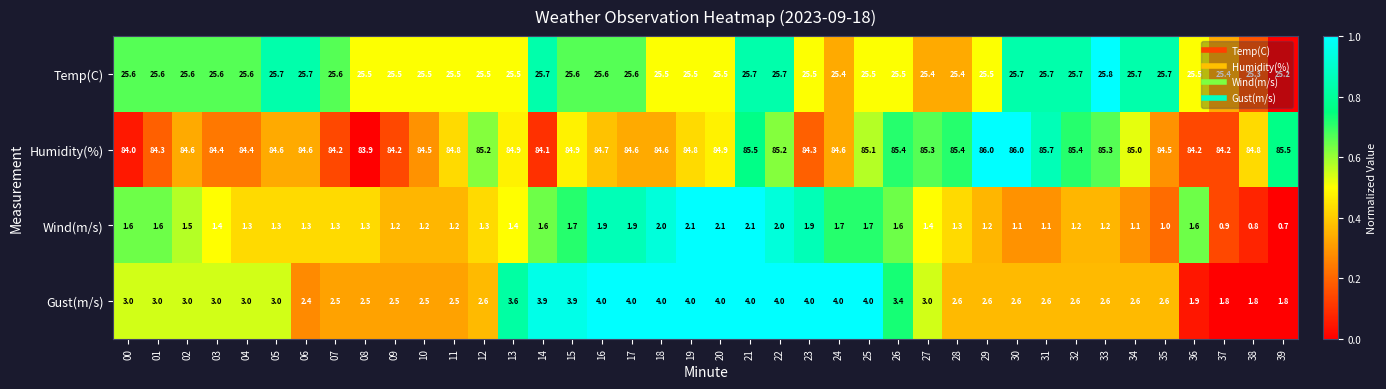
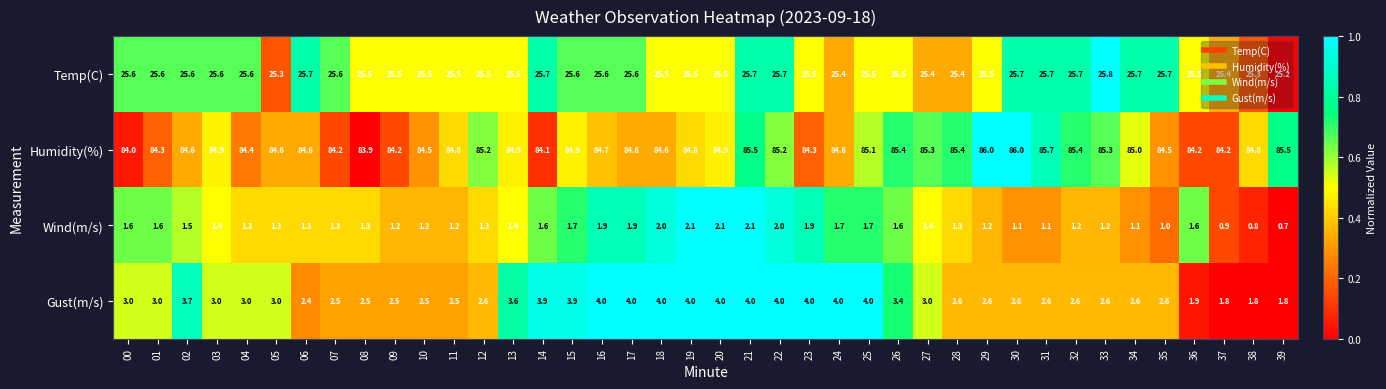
  {
    "Temp(C)": {
      "00": 25.6,
      "01": 25.6,
      "02": 25.6,
      "03": 25.6,
      "04": 25.6,
-     "05": 25.7,
+     "05": 25.3,
      "06": 25.7,
      "07": 25.6,
      "08": 25.5,
      "09": 25.5,
      "10": 25.5,
      "11": 25.5,
      "12": 25.5,
      "13": 25.5,
      "14": 25.7,
      "15": 25.6,
      "16": 25.6,
      "17": 25.6,
      "18": 25.5,
      "19": 25.5,
      "20": 25.5,
      "21": 25.7,
      "22": 25.7,
      "23": 25.5,
      "24": 25.4,
      "25": 25.5,
      "26": 25.5,
      "27": 25.4,
      "28": 25.4,
      "29": 25.5,
      "30": 25.7,
      "31": 25.7,
      "32": 25.7,
      "33": 25.8,
      "34": 25.7,
      "35": 25.7
    },
    "Humidity(%)": {
      "00": 84.0,
      "01": 84.3,
      "02": 84.6,
-     "03": 84.4,
+     "03": 84.9,
      "04": 84.4,
      "05": 84.6,
      "06": 84.6,
      "07": 84.2,
      "08": 83.9,
      "09": 84.2,
      "10": 84.5,
      "11": 84.8,
      "12": 85.2,
      "13": 84.9,
      "14": 84.1,
      "15": 84.9,
      "16": 84.7,
      "17": 84.6,
      "18": 84.6,
      "19": 84.8,
      "20": 84.9,
      "21": 85.5,
      "22": 85.2,
      "23": 84.3,
      "24": 84.6,
      "25": 85.1,
      "26": 85.4,
      "27": 85.3,
      "28": 85.4,
      "29": 86.0,
      "30": 86.0,
      "31": 85.7,
      "32": 85.4,
      "33": 85.3,
      "34": 85.0,
      "35": 84.5,
      "36": 84.2,
      "37": 84.2,
      "38": 84.8,
      "39": 85.5
    },
    "Wind(m/s)": {
      "00": 1.6,
      "01": 1.6,
      "02": 1.5,
      "03": 1.4,
      "04": 1.3,
      "05": 1.3,
      "06": 1.3,
      "07": 1.3,
      "08": 1.3,
      "09": 1.2,
      "10": 1.2,
      "11": 1.2,
      "12": 1.3,
      "13": 1.4,
      "14": 1.6,
      "15": 1.7,
      "16": 1.9,
      "17": 1.9,
      "18": 2.0,
      "19": 2.1,
      "20": 2.1,
      "21": 2.1,
      "22": 2.0,
      "23": 1.9,
      "24": 1.7,
      "25": 1.7,
      "26": 1.6,
      "27": 1.4,
      "28": 1.3,
      "29": 1.2,
      "30": 1.1,
      "31": 1.1,
      "32": 1.2,
      "33": 1.2,
      "34": 1.1,
      "35": 1.0,
      "36": 1.6,
      "37": 0.9,
      "38": 0.8,
      "39": 0.7
    },
    "Gust(m/s)": {
      "00": 3.0,
      "01": 3.0,
-     "02": 3.0,
+     "02": 3.7,
      "03": 3.0,
      "04": 3.0,
      "05": 3.0,
      "06": 2.4,
      "07": 2.5,
      "08": 2.5,
      "09": 2.5,
      "10": 2.5,
      "11": 2.5,
      "12": 2.6,
      "13": 3.6,
      "14": 3.9,
      "15": 3.9,
      "16": 4.0,
      "17": 4.0,
      "18": 4.0,
      "19": 4.0,
      "20": 4.0,
      "21": 4.0,
      "22": 4.0,
      "23": 4.0,
      "24": 4.0,
      "25": 4.0,
      "26": 3.4,
      "27": 3.0,
      "28": 2.6,
      "29": 2.6,
      "30": 2.6,
      "31": 2.6,
      "32": 2.6,
      "33": 2.6,
      "34": 2.6,
      "35": 2.6,
      "36": 1.9,
      "37": 1.8,
      "38": 1.8,
      "39": 1.8
    }
  }
